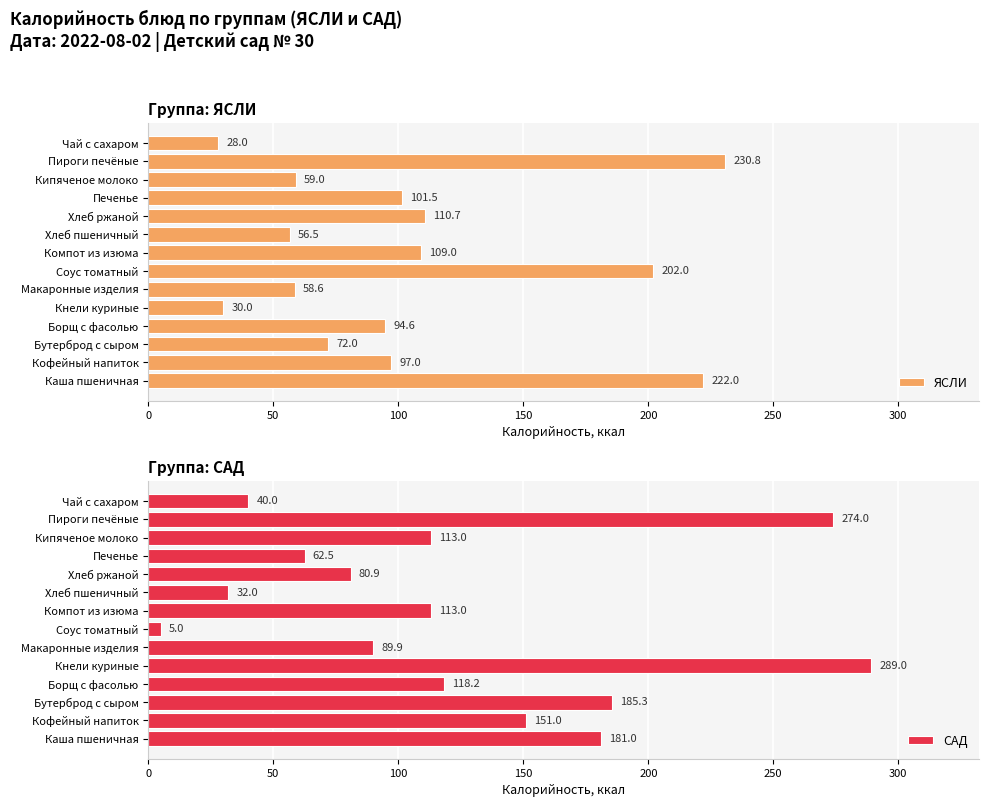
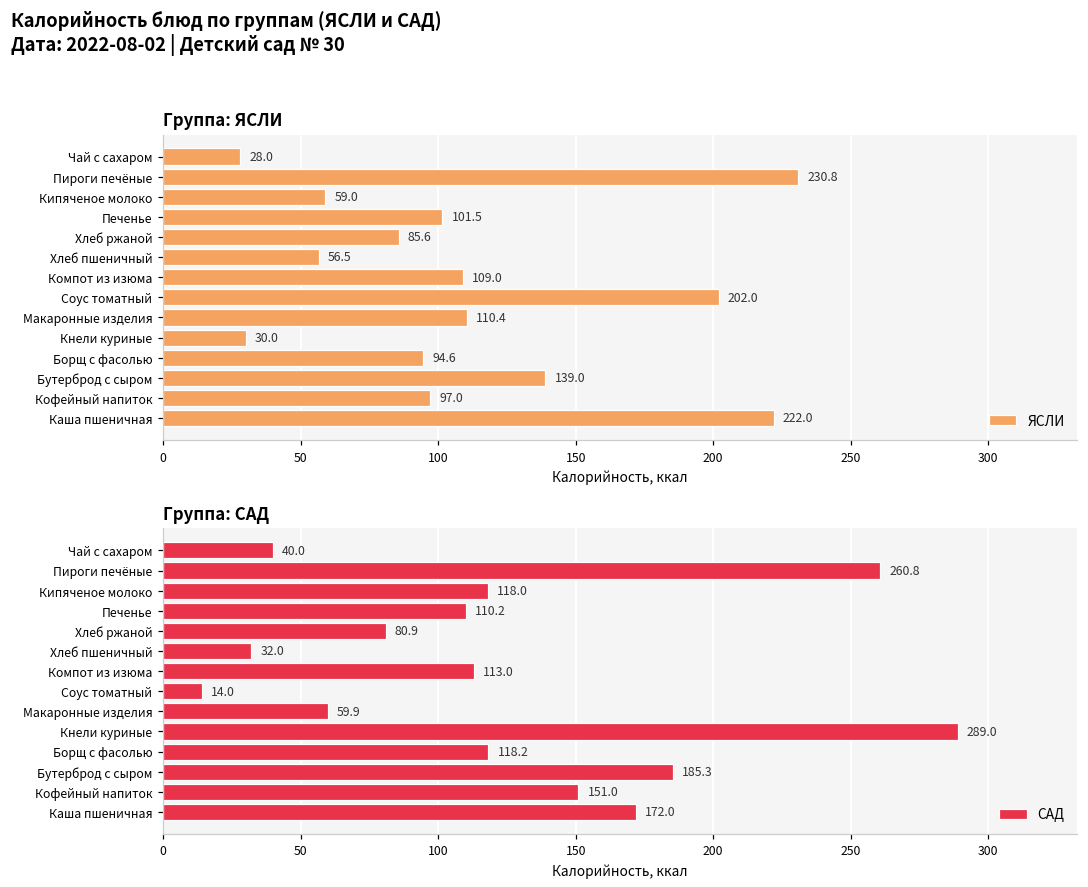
  {
    "Группа: ЯСЛИ": {
      "Чай с сахаром": 28.0,
      "Пироги печёные": 230.8,
      "Кипяченое молоко": 59.0,
      "Печенье": 101.5,
-     "Хлеб ржаной": 110.7,
+     "Хлеб ржаной": 85.6,
      "Хлеб пшеничный": 56.5,
      "Компот из изюма": 109.0,
      "Соус томатный": 202.0,
-     "Макаронные изделия": 58.6,
+     "Макаронные изделия": 110.4,
      "Кнели куриные": 30.0,
      "Борщ с фасолью": 94.6,
-     "Бутерброд с сыром": 72.0,
+     "Бутерброд с сыром": 139.0,
      "Кофейный напиток": 97.0,
      "Каша пшеничная": 222.0
    },
    "Группа: САД": {
      "Чай с сахаром": 40.0,
-     "Пироги печёные": 274.0,
-     "Кипяченое молоко": 113.0,
-     "Печенье": 62.5,
+     "Пироги печёные": 260.8,
+     "Кипяченое молоко": 118.0,
+     "Печенье": 110.2,
      "Хлеб ржаной": 80.9,
      "Хлеб пшеничный": 32.0,
      "Компот из изюма": 113.0,
-     "Соус томатный": 5.0,
-     "Макаронные изделия": 89.9,
+     "Соус томатный": 14.0,
+     "Макаронные изделия": 59.9,
      "Кнели куриные": 289.0,
      "Борщ с фасолью": 118.2,
      "Бутерброд с сыром": 185.3,
      "Кофейный напиток": 151.0,
-     "Каша пшеничная": 181.0
+     "Каша пшеничная": 172.0
    }
  }
